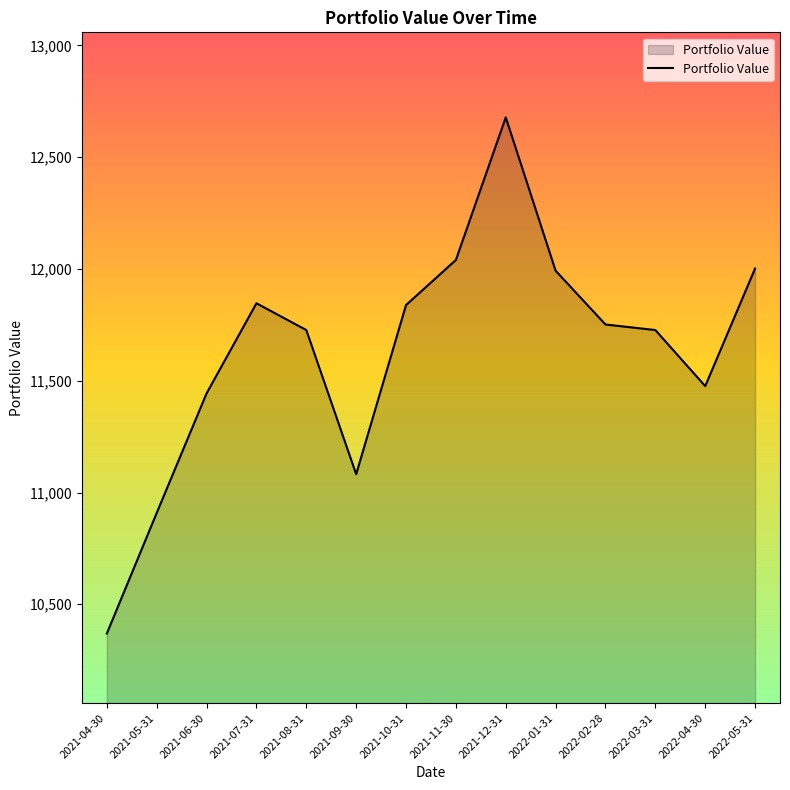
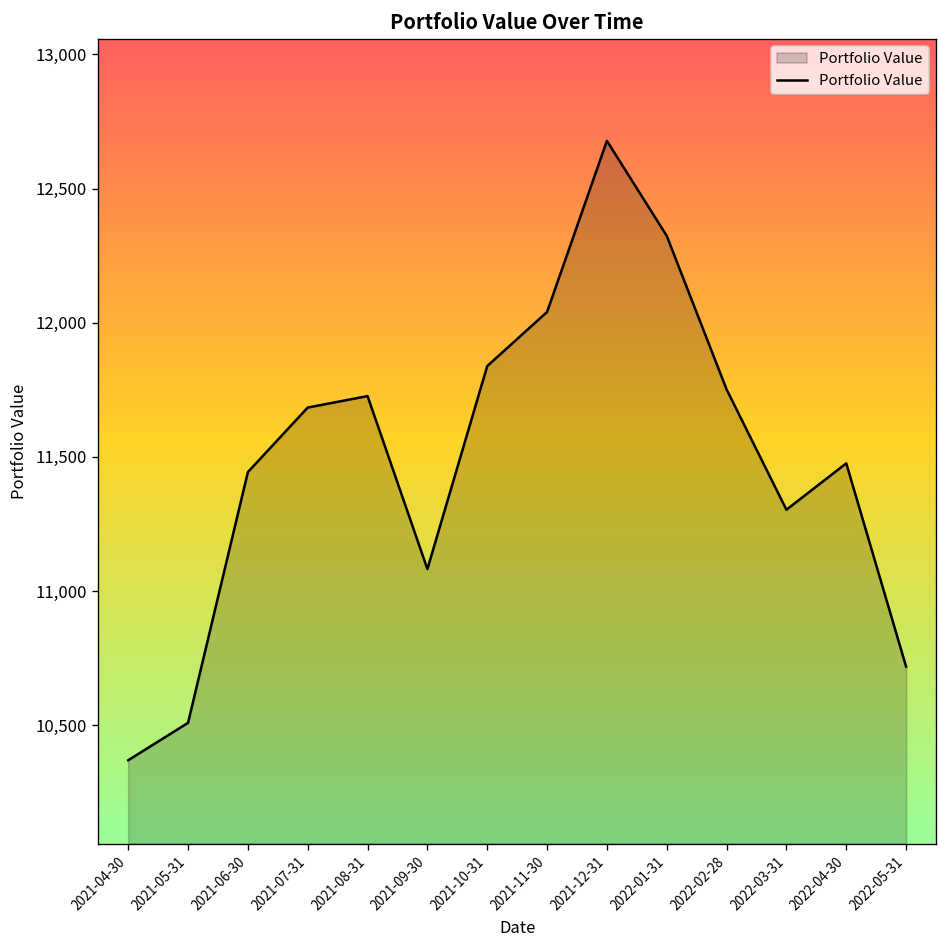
  {
    "2021-04-30": "10,370",
-   "2021-05-31": "10,910",
+   "2021-05-31": "10,510",
    "2021-06-30": "11,440",
-   "2021-07-31": "11,850",
+   "2021-07-31": "11,680",
    "2021-08-31": "11,730",
    "2021-09-30": "11,080",
    "2021-10-31": "11,840",
    "2021-11-30": "12,040",
    "2021-12-31": "12,680",
-   "2022-01-31": "11,990",
+   "2022-01-31": "12,320",
    "2022-02-28": "11,750",
-   "2022-03-31": "11,730",
+   "2022-03-31": "11,300",
    "2022-04-30": "11,480",
-   "2022-05-31": "12,000"
+   "2022-05-31": "10,720"
  }
